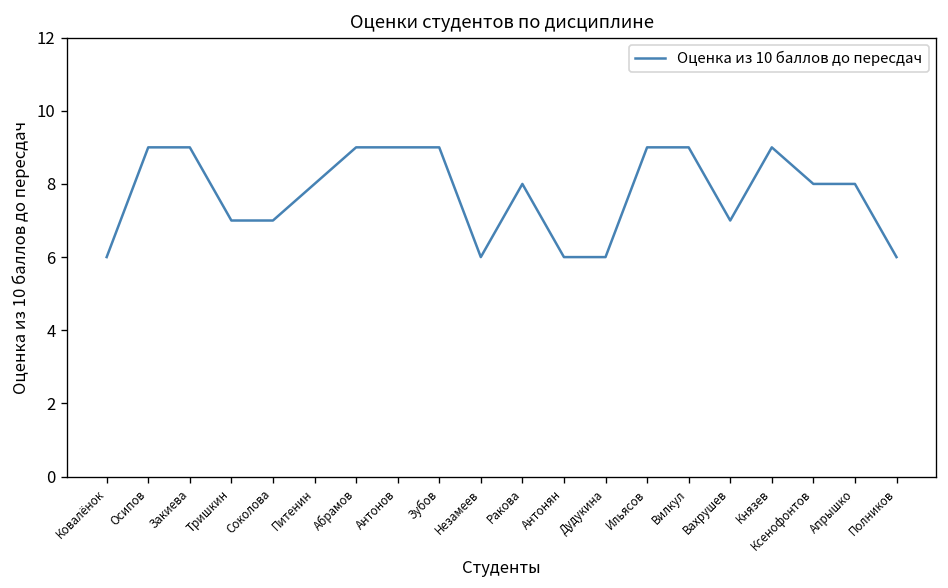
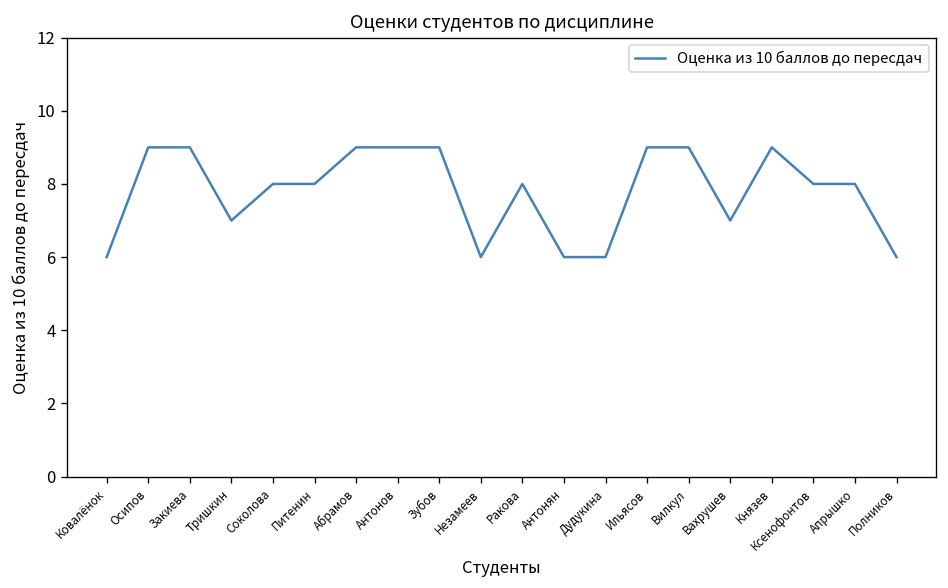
  {
    "Ковалёнок": 6,
    "Осипов": 9,
    "Закиева": 9,
    "Тришкин": 7,
-   "Соколова": 7,
+   "Соколова": 8,
    "Питенин": 8,
    "Абрамов": 9,
    "Антонов": 9,
    "Зубов": 9,
    "Незамеев": 6,
    "Ракова": 8,
    "Антонян": 6,
    "Дудукина": 6,
    "Ильясов": 9,
    "Вилкул": 9,
    "Вахрушев": 7,
    "Князев": 9,
    "Ксенофонтов": 8,
    "Апрышко": 8,
    "Полников": 6
  }
